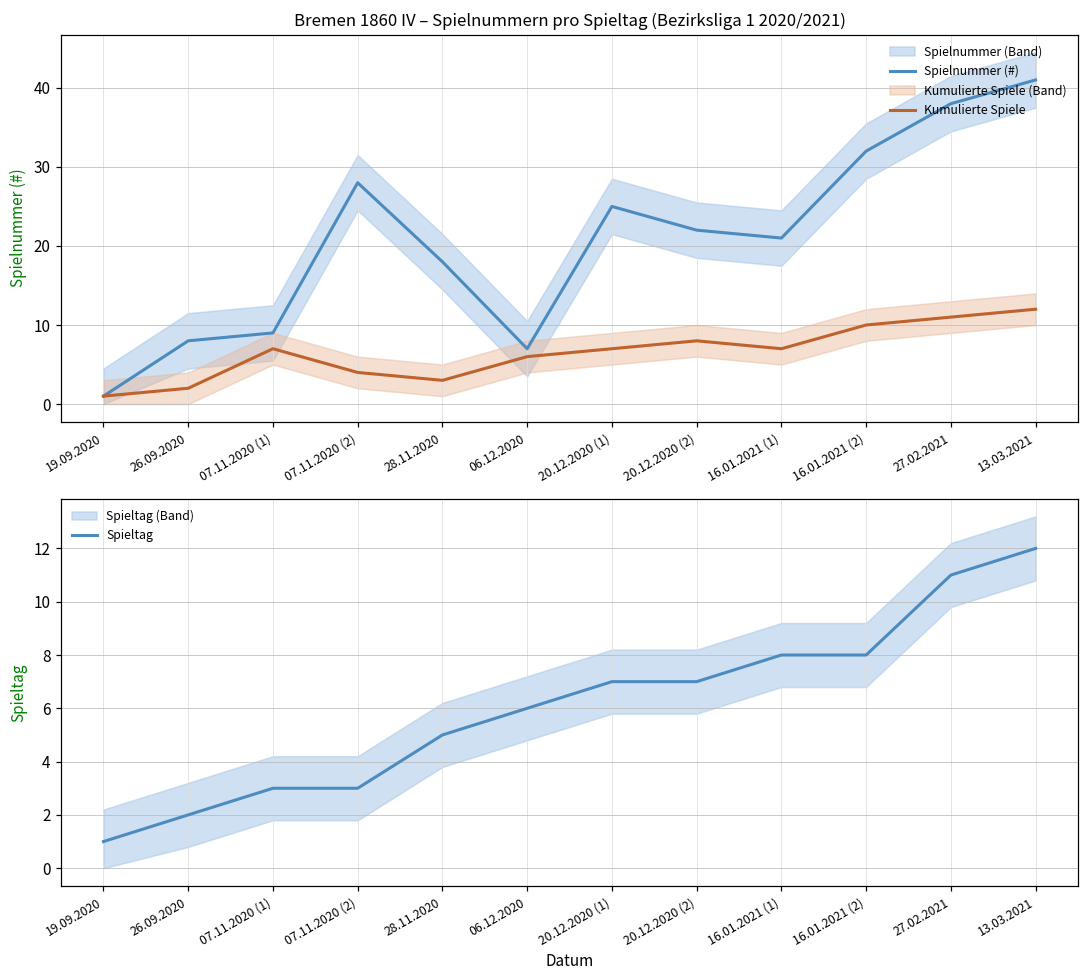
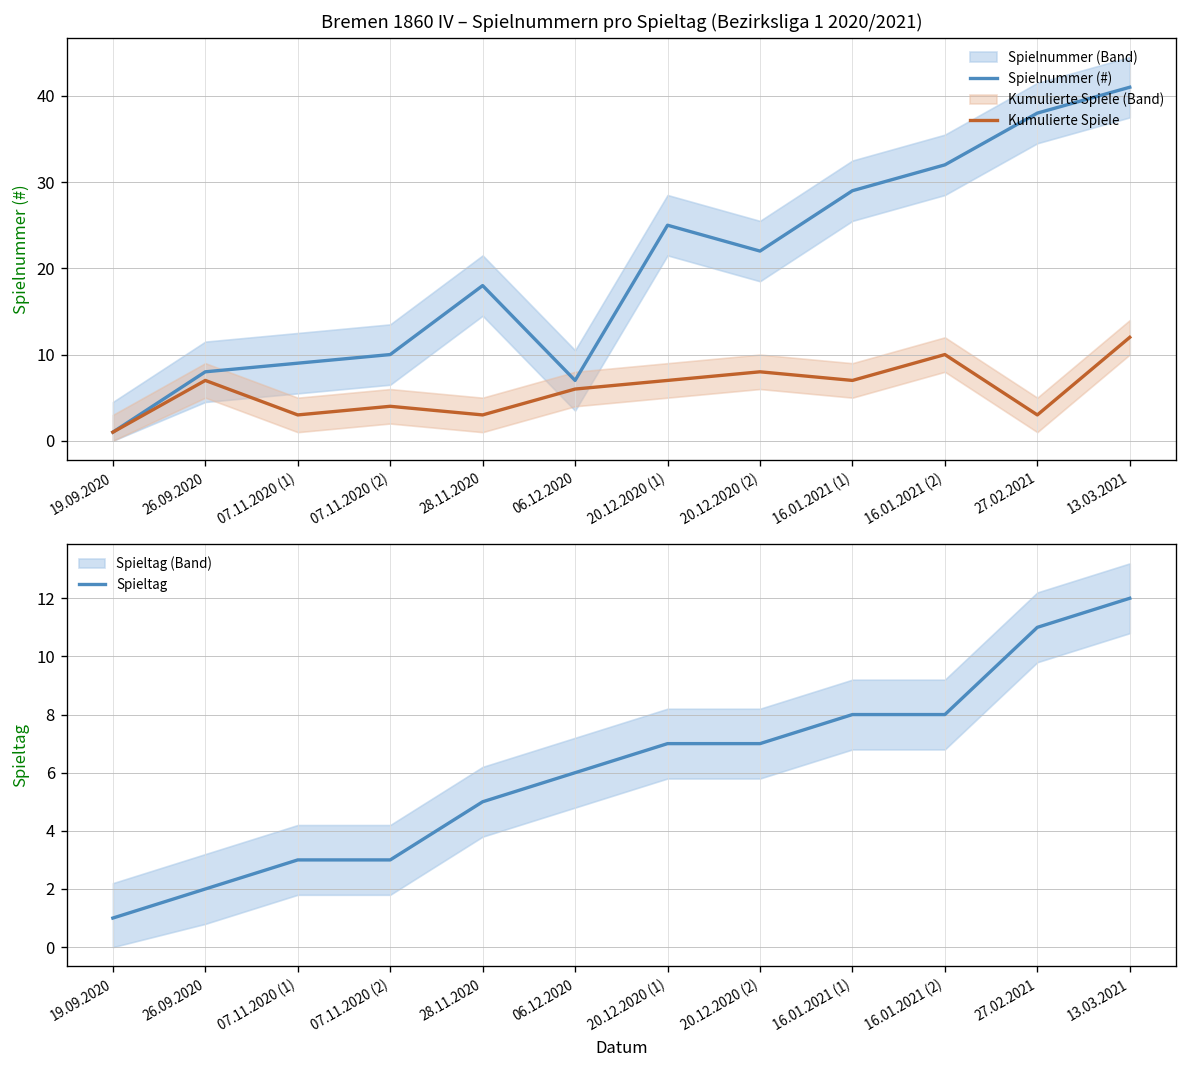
  {
    "Bremen 1860 IV – Spielnummern pro Spieltag (Bezirksliga 1 2020/2021)": {
      "Spielnummer (Band)": {
        "19.09.2020": 5
      },
      "Spielnummer (#)": {
        "26.09.2020": 8,
-       "07.11.2020 (2)": 28,
+       "07.11.2020 (2)": 10,
        "28.11.2020": 18,
        "06.12.2020": 7,
        "20.12.2020 (1)": 25,
        "20.12.2020 (2)": 22,
-       "16.01.2021 (1)": 21,
+       "16.01.2021 (1)": 29,
        "16.01.2021 (2)": 32,
        "27.02.2021": 38,
        "13.03.2021": 41
      },
      "Kumulierte Spiele (Band)": {
        "19.09.2020": 3,
        "26.09.2020": 4
      },
      "Kumulierte Spiele": {
-       "26.09.2020": 2,
-       "07.11.2020 (1)": 7,
+       "26.09.2020": 7,
+       "07.11.2020 (1)": 3,
        "07.11.2020 (2)": 4,
        "28.11.2020": 3,
        "06.12.2020": 6,
        "20.12.2020 (1)": 7,
        "20.12.2020 (2)": 8,
        "16.01.2021 (1)": 7,
        "16.01.2021 (2)": 10,
-       "27.02.2021": 11,
+       "27.02.2021": 3,
        "13.03.2021": 12
      }
    }
  }
